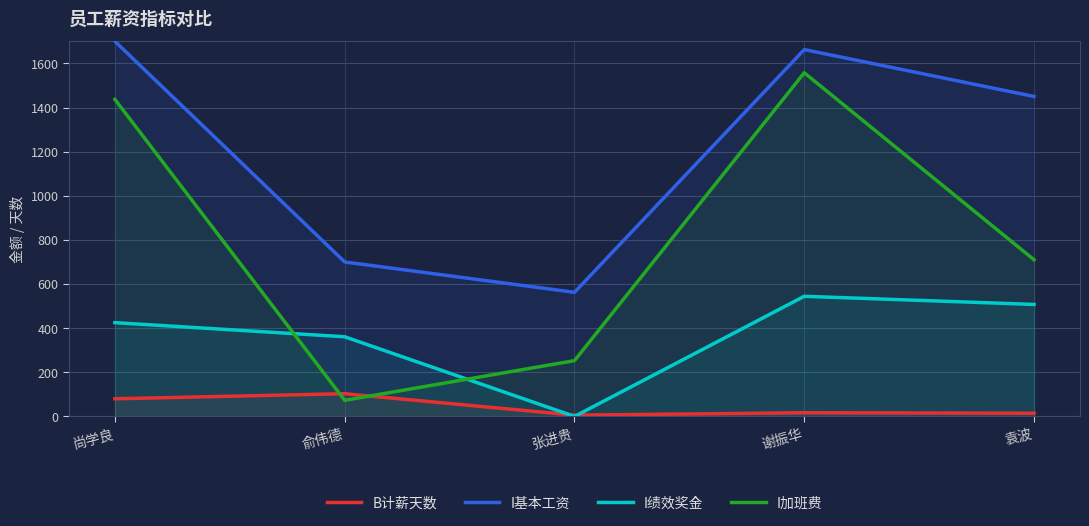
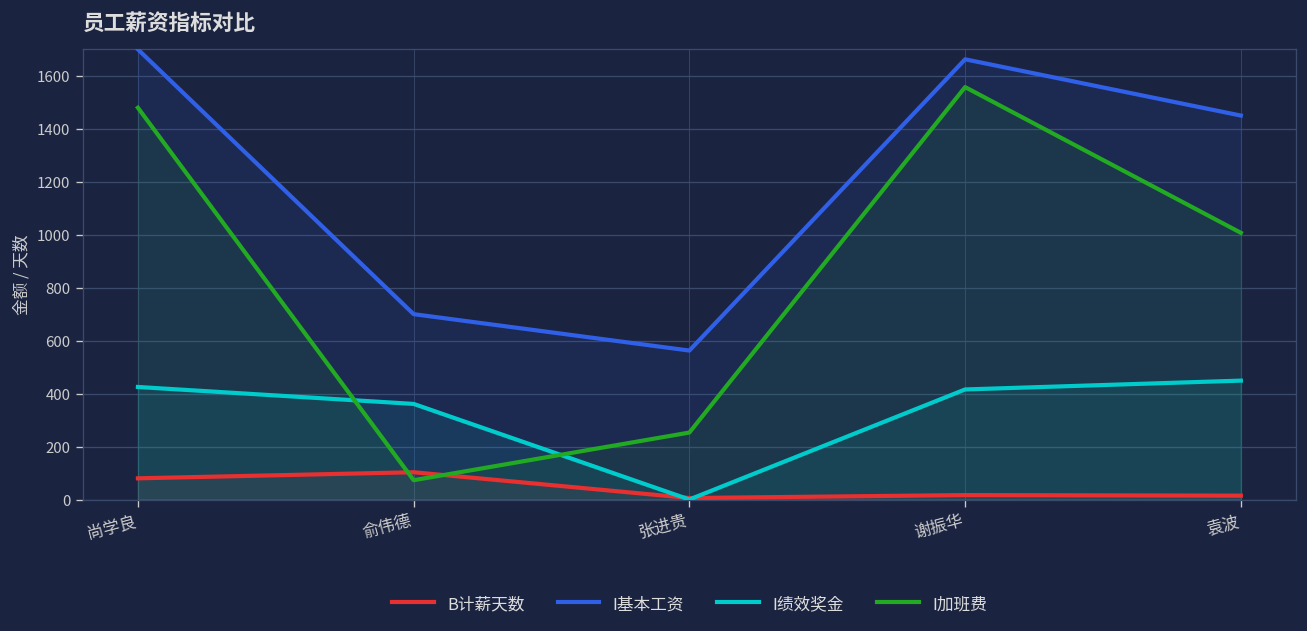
  {
    "B计薪天数": {
      "尚学良": 80,
      "俞伟德": 100,
      "谢振华": 20,
      "袁波": 10
    },
    "I基本工资": {
      "尚学良": 1700,
      "俞伟德": 700,
      "张进贵": 560,
      "谢振华": 1660,
      "袁波": 1450
    },
    "I绩效奖金": {
      "尚学良": 430,
      "俞伟德": 360,
-     "谢振华": 540,
-     "袁波": 510
+     "谢振华": 420,
+     "袁波": 450
    },
    "I加班费": {
-     "尚学良": 1440,
+     "尚学良": 1480,
      "俞伟德": 70,
      "张进贵": 250,
      "谢振华": 1560,
-     "袁波": 710
+     "袁波": 1010
    }
  }
